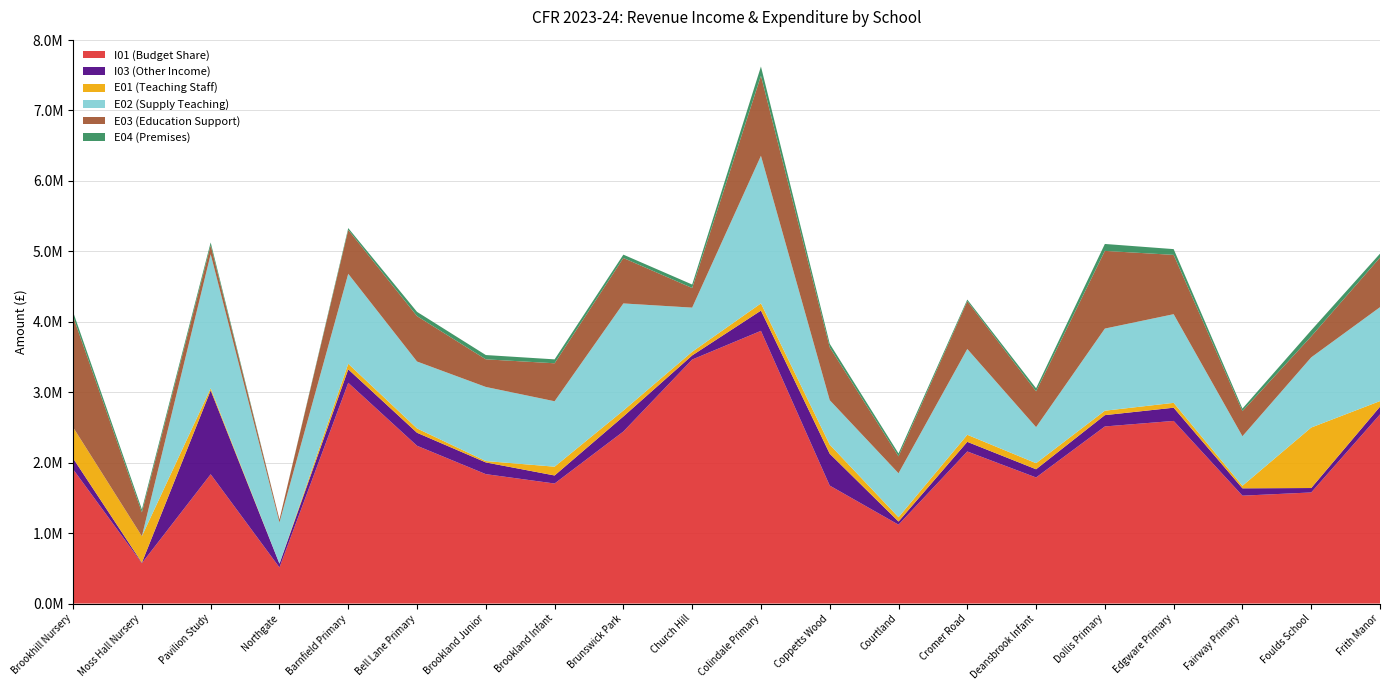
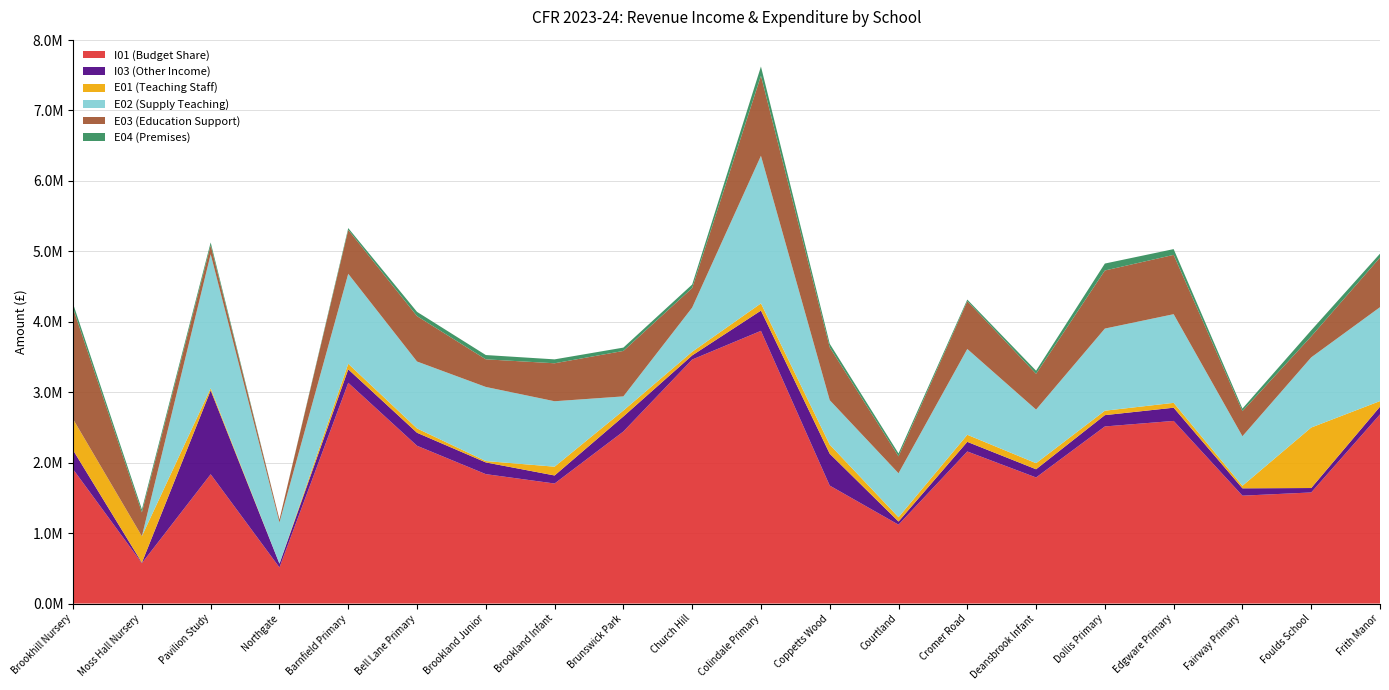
  {
    "I01 (Budget Share)": {
      "Brookhill Nursery": 1900000,
      "Pavilion Study": 1800000,
      "Northgate": 500000,
      "Barnfield Primary": 3100000,
      "Bell Lane Primary": 2200000,
      "Brookland Junior": 1800000,
      "Brookland Infant": 1700000,
      "Brunswick Park": 2400000,
      "Church Hill": 3500000,
      "Colindale Primary": 3900000,
      "Coppetts Wood": 1700000,
      "Courtland": 1100000,
      "Cromer Road": 2200000,
      "Deansbrook Infant": 1800000,
      "Dollis Primary": 2500000,
      "Edgware Primary": 2600000,
      "Fairway Primary": 1500000,
      "Foulds School": 1600000,
      "Frith Manor": 2700000
    },
    "I03 (Other Income)": {
-     "Brookhill Nursery": 200000,
+     "Brookhill Nursery": 300000,
      "Barnfield Primary": 200000,
      "Bell Lane Primary": 200000,
      "Brookland Infant": 100000,
      "Brunswick Park": 200000,
      "Church Hill": 100000,
      "Colindale Primary": 300000,
      "Coppetts Wood": 500000,
      "Courtland": 0,
      "Cromer Road": 100000,
      "Deansbrook Infant": 100000,
      "Dollis Primary": 200000,
      "Edgware Primary": 200000,
      "Foulds School": 100000,
      "Frith Manor": 100000
    },
    "E01 (Teaching Staff)": {
      "Barnfield Primary": 100000,
      "Bell Lane Primary": 100000,
      "Brookland Infant": 100000,
      "Brunswick Park": 100000,
      "Church Hill": 100000,
      "Colindale Primary": 100000,
      "Coppetts Wood": 100000,
      "Courtland": 100000,
      "Cromer Road": 100000,
      "Deansbrook Infant": 100000,
      "Dollis Primary": 100000,
      "Edgware Primary": 100000,
      "Foulds School": 900000,
      "Frith Manor": 100000
    },
    "E02 (Supply Teaching)": {
      "Pavilion Study": 1900000,
      "Northgate": 600000,
      "Barnfield Primary": 1300000,
      "Bell Lane Primary": 1000000,
      "Brookland Junior": 1100000,
      "Brookland Infant": 900000,
-     "Brunswick Park": 1500000,
+     "Brunswick Park": 200000,
      "Church Hill": 600000,
      "Colindale Primary": 2100000,
      "Coppetts Wood": 600000,
      "Courtland": 600000,
      "Cromer Road": 1200000,
-     "Deansbrook Infant": 500000,
+     "Deansbrook Infant": 800000,
      "Dollis Primary": 1200000,
      "Edgware Primary": 1300000,
      "Fairway Primary": 700000,
      "Foulds School": 1000000,
      "Frith Manor": 1300000
    },
    "E03 (Education Support)": {
      "Brookhill Nursery": 1600000,
      "Moss Hall Nursery": 300000,
      "Pavilion Study": 100000,
      "Bell Lane Primary": 600000,
      "Brookland Junior": 400000,
      "Brookland Infant": 500000,
      "Brunswick Park": 600000,
      "Church Hill": 300000,
      "Colindale Primary": 1100000,
      "Coppetts Wood": 800000,
      "Courtland": 200000,
      "Deansbrook Infant": 500000,
-     "Dollis Primary": 1100000,
+     "Dollis Primary": 800000,
      "Edgware Primary": 800000,
      "Foulds School": 300000,
      "Frith Manor": 700000
    },
    "E04 (Premises)": {
      "Brookhill Nursery": 100000,
      "Moss Hall Nursery": 0,
      "Pavilion Study": 0,
      "Bell Lane Primary": 100000,
      "Brookland Junior": 100000,
      "Brookland Infant": 100000,
      "Brunswick Park": 0,
      "Church Hill": 0,
      "Colindale Primary": 100000,
      "Coppetts Wood": 100000,
      "Courtland": 0,
      "Deansbrook Infant": 0,
      "Dollis Primary": 100000,
      "Edgware Primary": 100000,
      "Foulds School": 100000,
      "Frith Manor": 100000
    }
  }
